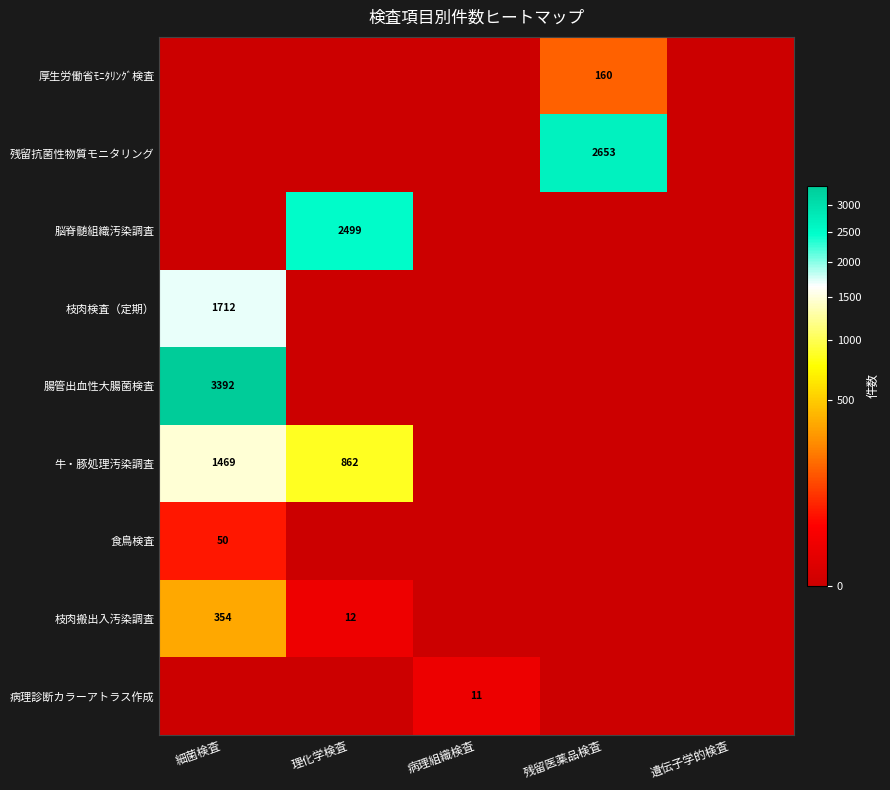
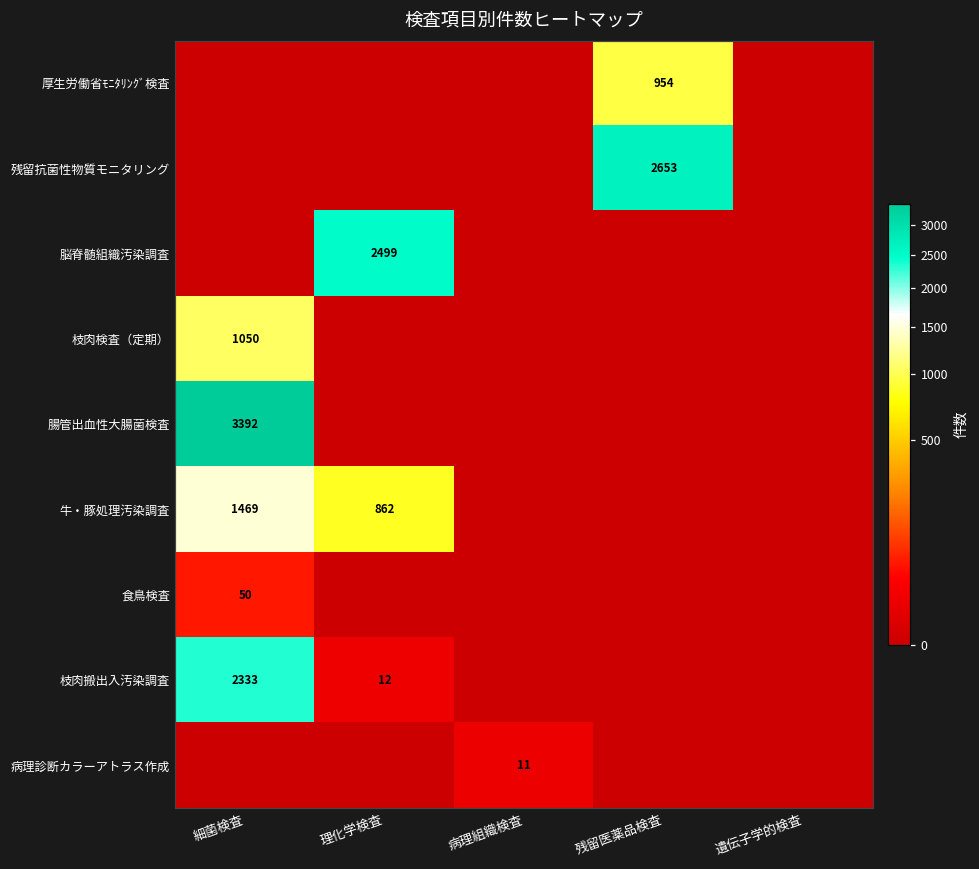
  {
    "厚生労働省ﾓﾆﾀﾘﾝｸﾞ検査": {
-     "残留医薬品検査": 160
+     "残留医薬品検査": 954
    },
    "残留抗菌性物質モニタリング": {
      "残留医薬品検査": 2653
    },
    "脳脊髄組織汚染調査": {
      "理化学検査": 2499
    },
    "枝肉検査（定期）": {
-     "細菌検査": 1712
+     "細菌検査": 1050
    },
    "腸管出血性大腸菌検査": {
      "細菌検査": 3392
    },
    "牛・豚処理汚染調査": {
      "細菌検査": 1469,
      "理化学検査": 862
    },
    "食鳥検査": {
      "細菌検査": 50
    },
    "枝肉搬出入汚染調査": {
-     "細菌検査": 354,
+     "細菌検査": 2333,
      "理化学検査": 12
    },
    "病理診断カラーアトラス作成": {
      "病理組織検査": 11
    }
  }
